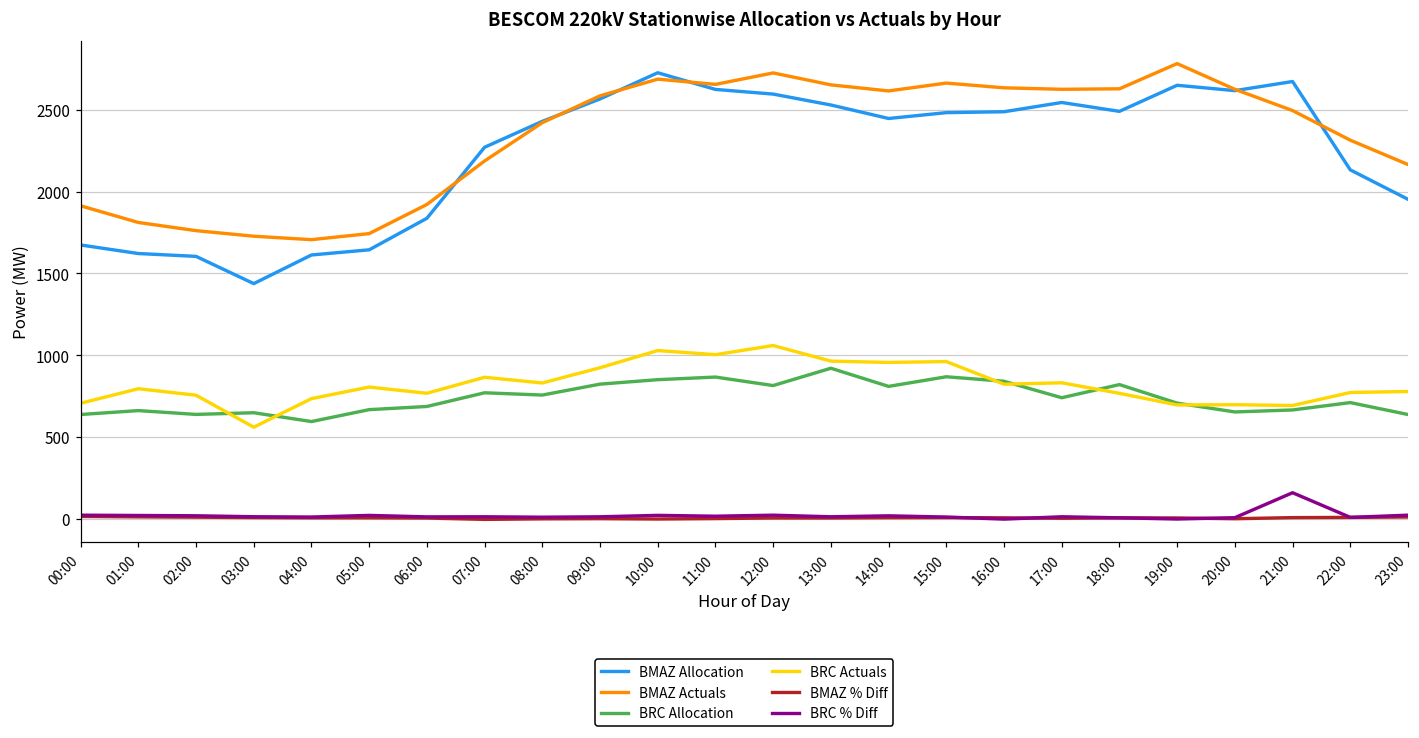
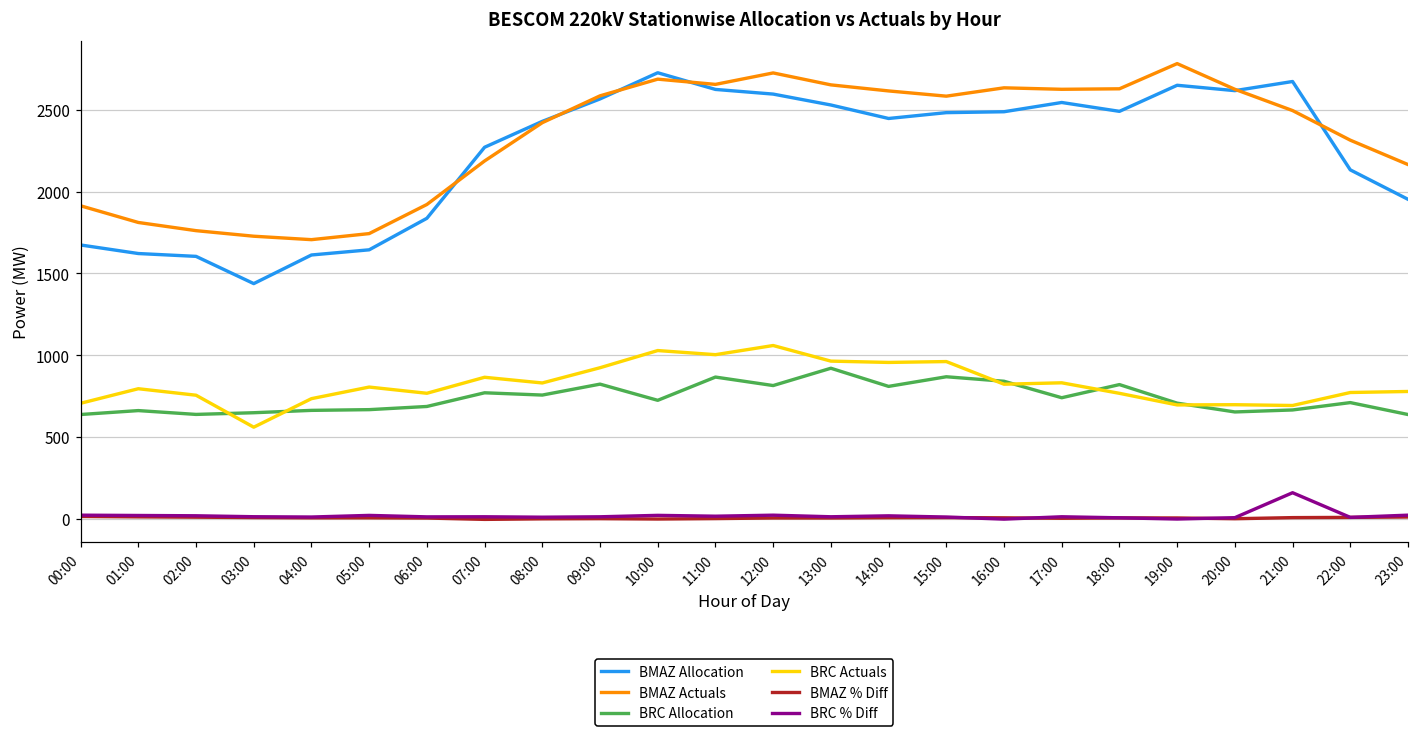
  {
    "BMAZ Allocation": {
      "00:00": 1670,
      "01:00": 1620,
      "02:00": 1600,
      "03:00": 1440,
      "04:00": 1610,
      "05:00": 1640,
      "06:00": 1840,
      "07:00": 2270,
      "09:00": 2570,
      "10:00": 2730,
      "11:00": 2620,
      "12:00": 2600,
      "13:00": 2530,
      "14:00": 2450,
      "15:00": 2480,
      "16:00": 2490,
      "17:00": 2540,
      "18:00": 2490,
      "19:00": 2650,
      "21:00": 2670,
      "22:00": 2130,
      "23:00": 1950
    },
    "BMAZ Actuals": {
      "00:00": 1910,
      "01:00": 1810,
      "02:00": 1760,
      "03:00": 1730,
      "04:00": 1710,
      "05:00": 1740,
      "06:00": 1920,
      "07:00": 2190,
      "09:00": 2590,
      "10:00": 2690,
      "11:00": 2660,
      "12:00": 2730,
      "13:00": 2650,
      "14:00": 2620,
-     "15:00": 2660,
+     "15:00": 2580,
      "16:00": 2630,
      "17:00": 2630,
      "18:00": 2630,
      "19:00": 2780,
      "21:00": 2500,
      "22:00": 2310,
      "23:00": 2170
    },
    "BRC Allocation": {
      "00:00": 640,
      "01:00": 660,
      "02:00": 640,
      "03:00": 650,
-     "04:00": 590,
+     "04:00": 660,
      "05:00": 670,
      "06:00": 690,
      "07:00": 770,
      "08:00": 760,
      "09:00": 820,
-     "10:00": 850,
+     "10:00": 720,
      "11:00": 870,
      "12:00": 810,
      "13:00": 920,
      "14:00": 810,
      "15:00": 870,
      "16:00": 840,
      "17:00": 740,
      "18:00": 820,
      "20:00": 650,
      "21:00": 670,
      "22:00": 710,
      "23:00": 640
    },
    "BRC Actuals": {
      "00:00": 710,
      "01:00": 790,
      "02:00": 760,
      "03:00": 560,
      "04:00": 730,
      "05:00": 810,
      "06:00": 770,
      "07:00": 860,
      "08:00": 830,
      "09:00": 920,
      "10:00": 1030,
      "11:00": 1000,
      "12:00": 1060,
      "13:00": 960,
      "14:00": 960,
      "15:00": 960,
      "16:00": 820,
      "17:00": 830,
      "18:00": 770,
      "20:00": 700,
      "21:00": 690,
      "22:00": 770,
      "23:00": 780
    },
    "BMAZ % Diff": {
      "10:00": 0,
      "12:00": 0,
      "21:00": 10
    },
    "BRC % Diff": {
      "10:00": 20,
      "12:00": 20,
      "21:00": 160
    }
  }
